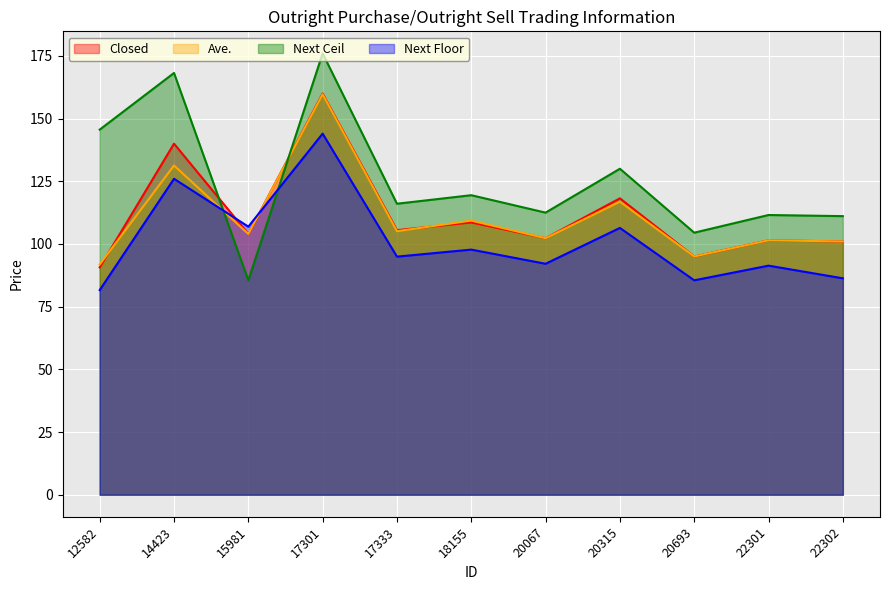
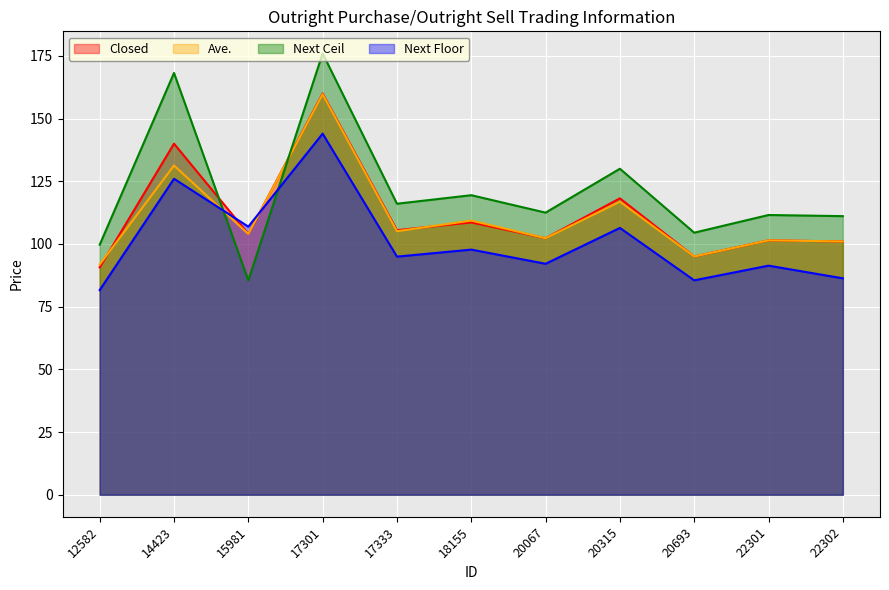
  {
    "Closed": {
      "12582": 91,
      "14423": 140,
      "20315": 118
    },
    "Ave.": {
      "12582": 92,
      "14423": 131,
      "20315": 117
    },
    "Next Ceil": {
-     "12582": 146,
+     "12582": 100,
      "14423": 168,
      "15981": 86,
      "17333": 116,
      "18155": 119,
      "20067": 113,
      "20315": 130,
      "20693": 105,
      "22301": 112,
      "22302": 111
    },
    "Next Floor": {
      "12582": 82,
      "14423": 126,
      "15981": 107,
      "17301": 144,
      "17333": 95,
      "18155": 98,
      "20067": 92,
      "20315": 106,
      "20693": 86,
      "22301": 91,
      "22302": 86
    }
  }
